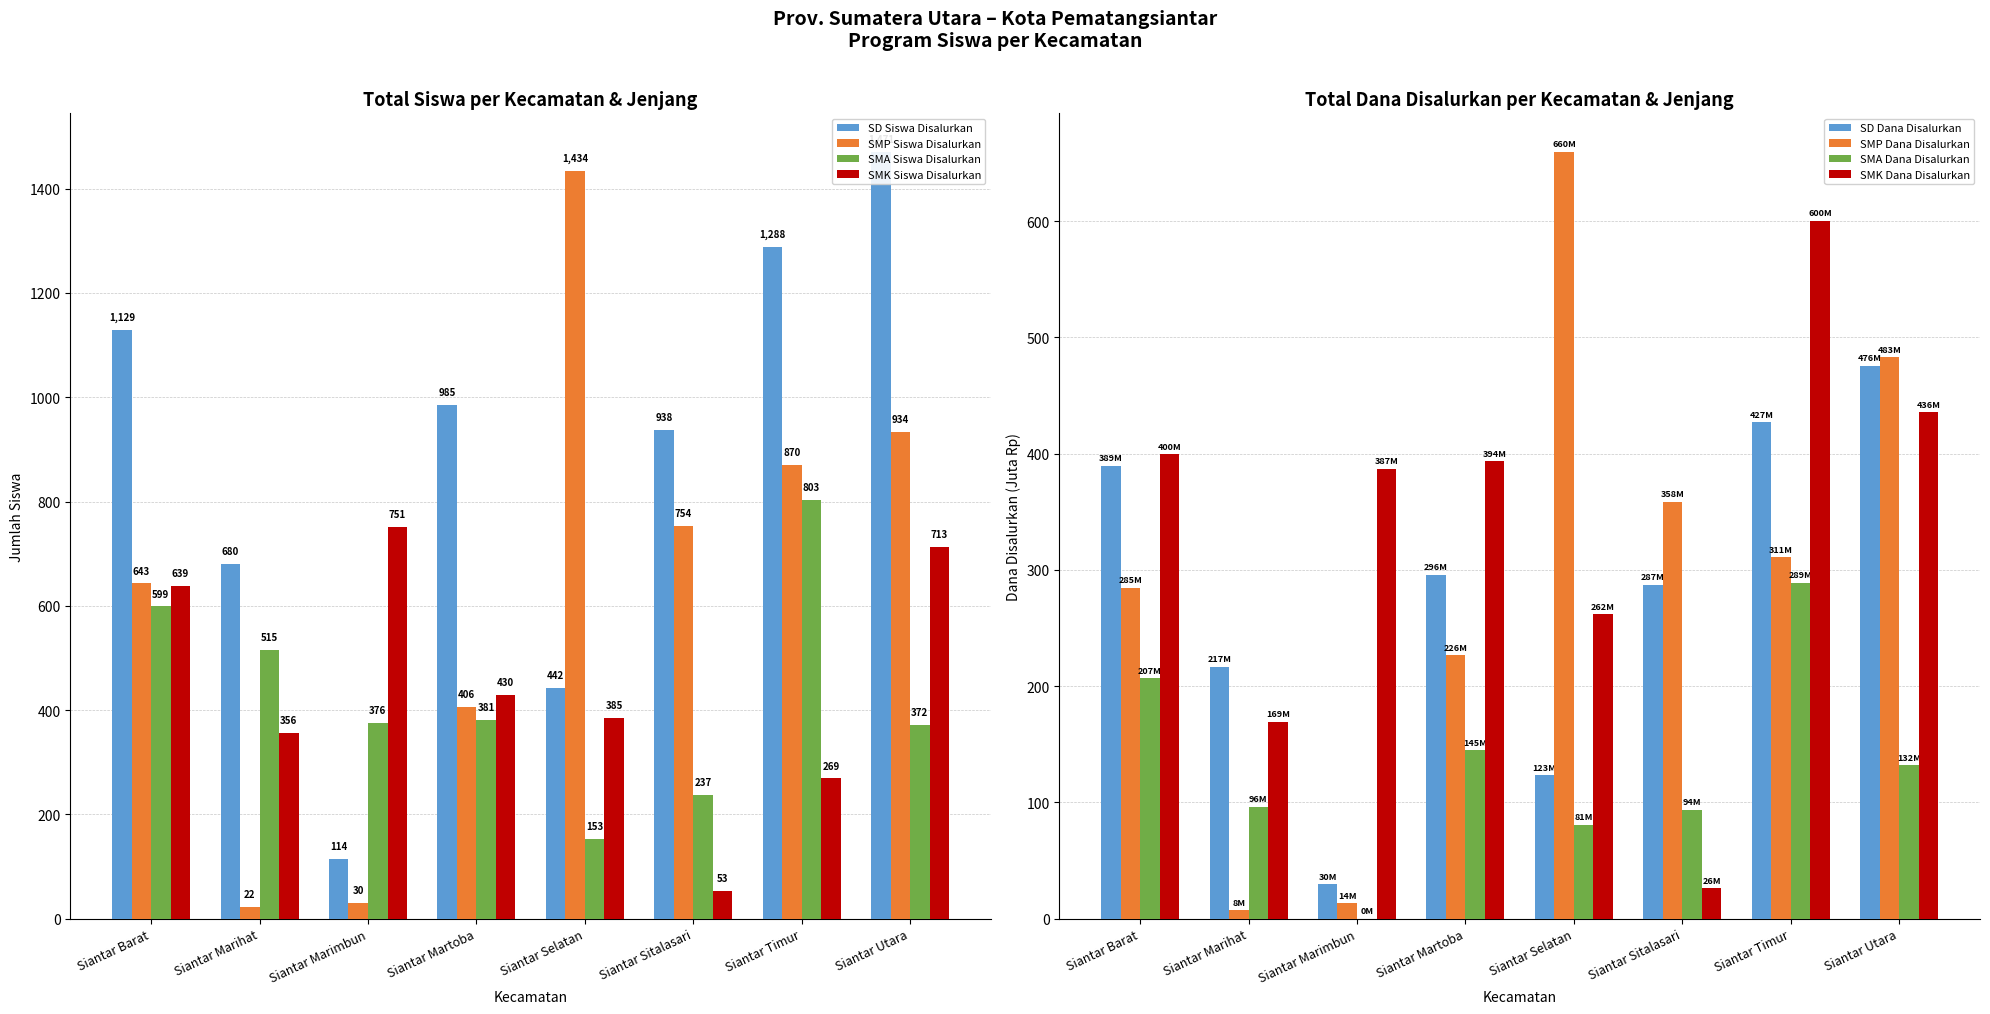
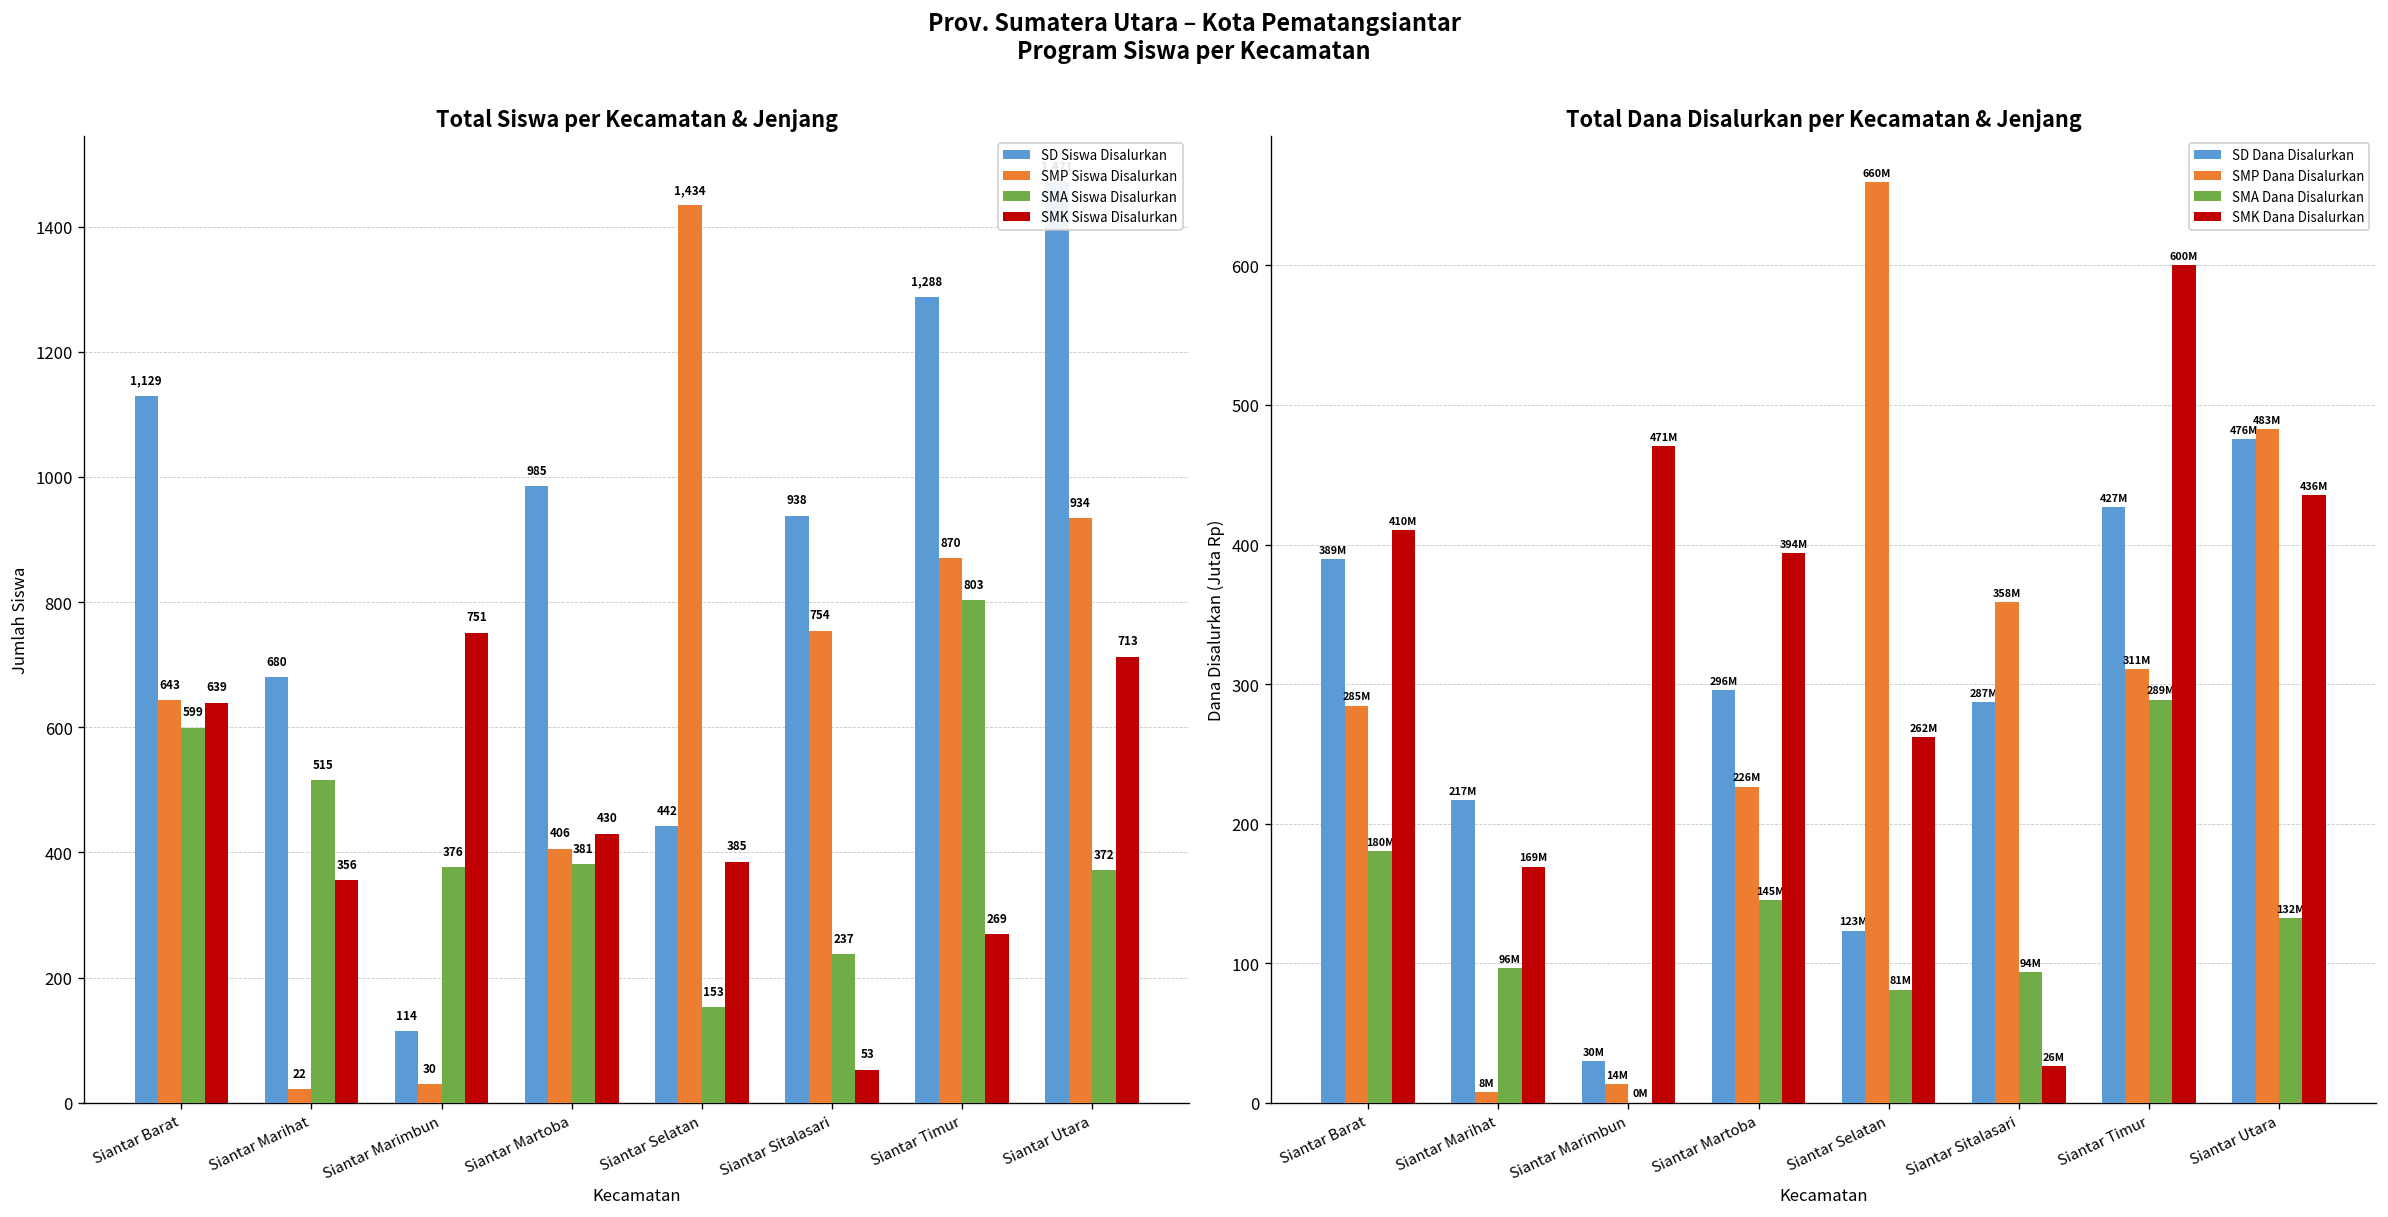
  {
    "Total Siswa per Kecamatan & Jenjang": {
      "SD Siswa Disalurkan": {
        "Siantar Barat": "1,129",
        "Siantar Marihat": "680",
        "Siantar Marimbun": "114",
        "Siantar Martoba": "985",
        "Siantar Selatan": "442",
        "Siantar Sitalasari": "938",
        "Siantar Timur": "1,288"
      },
      "SMP Siswa Disalurkan": {
        "Siantar Barat": "643",
        "Siantar Marihat": "22",
        "Siantar Marimbun": "30",
        "Siantar Martoba": "406",
        "Siantar Selatan": "1,434",
        "Siantar Sitalasari": "754",
        "Siantar Timur": "870",
        "Siantar Utara": "934"
      },
      "SMA Siswa Disalurkan": {
        "Siantar Barat": "599",
        "Siantar Marihat": "515",
        "Siantar Marimbun": "376",
        "Siantar Martoba": "381",
        "Siantar Selatan": "153",
        "Siantar Sitalasari": "237",
        "Siantar Timur": "803",
        "Siantar Utara": "372"
      },
      "SMK Siswa Disalurkan": {
        "Siantar Barat": "639",
        "Siantar Marihat": "356",
        "Siantar Marimbun": "751",
        "Siantar Martoba": "430",
        "Siantar Selatan": "385",
        "Siantar Sitalasari": "53",
        "Siantar Timur": "269",
        "Siantar Utara": "713"
      }
    },
    "Total Dana Disalurkan per Kecamatan & Jenjang": {
      "SD Dana Disalurkan": {
        "Siantar Barat": "389M",
        "Siantar Marihat": "217M",
        "Siantar Marimbun": "30M",
        "Siantar Martoba": "296M",
        "Siantar Selatan": "123M",
        "Siantar Sitalasari": "287M",
        "Siantar Timur": "427M",
        "Siantar Utara": "476M"
      },
      "SMP Dana Disalurkan": {
        "Siantar Barat": "285M",
        "Siantar Marihat": "8M",
        "Siantar Marimbun": "14M",
        "Siantar Martoba": "226M",
        "Siantar Selatan": "660M",
        "Siantar Sitalasari": "358M",
        "Siantar Timur": "311M",
        "Siantar Utara": "483M"
      },
      "SMA Dana Disalurkan": {
-       "Siantar Barat": "207M",
+       "Siantar Barat": "180M",
        "Siantar Marihat": "96M",
        "Siantar Marimbun": "0M",
        "Siantar Martoba": "145M",
        "Siantar Selatan": "81M",
        "Siantar Sitalasari": "94M",
        "Siantar Timur": "289M",
        "Siantar Utara": "132M"
      },
      "SMK Dana Disalurkan": {
-       "Siantar Barat": "400M",
+       "Siantar Barat": "410M",
        "Siantar Marihat": "169M",
-       "Siantar Marimbun": "387M",
+       "Siantar Marimbun": "471M",
        "Siantar Martoba": "394M",
        "Siantar Selatan": "262M",
        "Siantar Sitalasari": "26M",
        "Siantar Timur": "600M",
        "Siantar Utara": "436M"
      }
    }
  }
